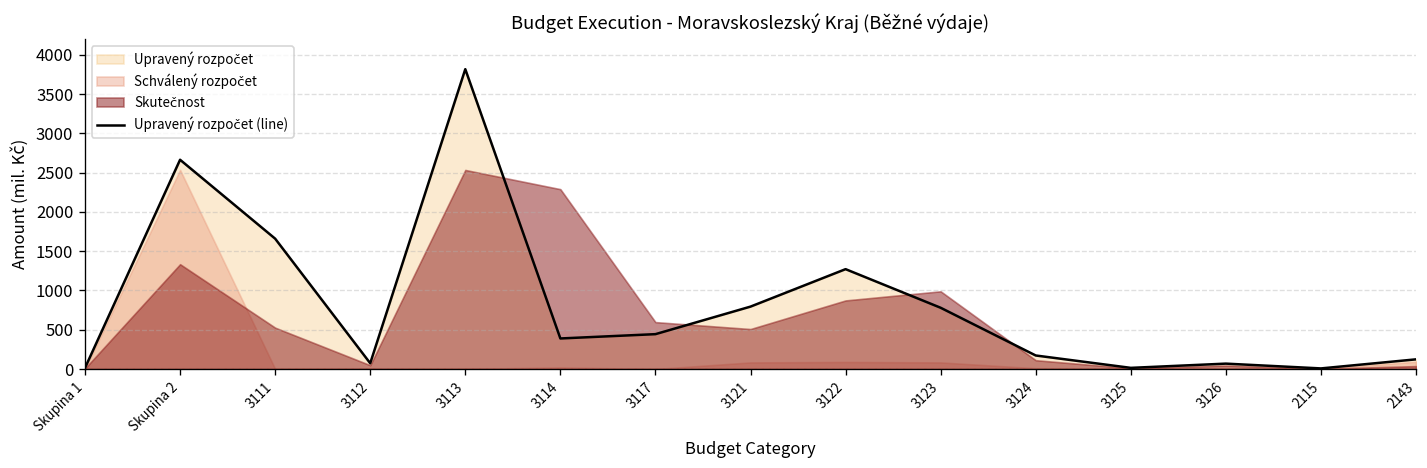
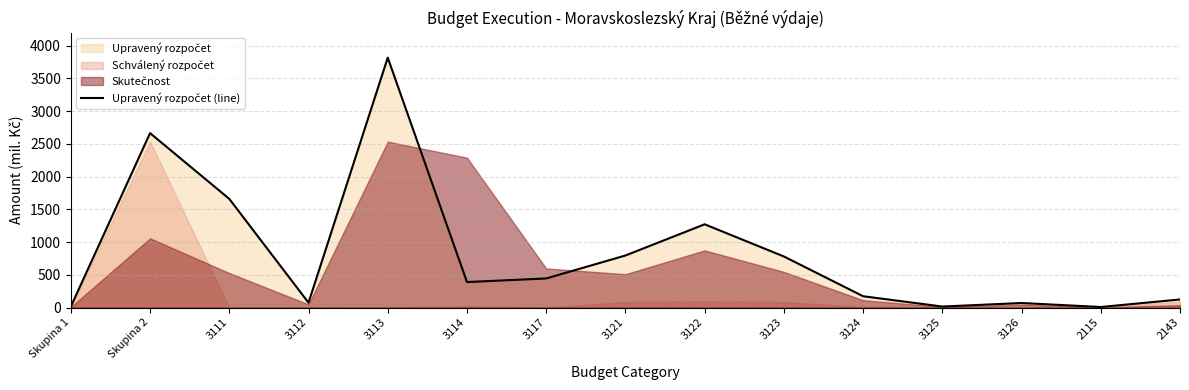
  {
    "Skutečnost": {
-     "Skupina 2": 1300,
+     "Skupina 2": 1100,
      "3111": 500,
      "3113": 2500,
      "3114": 2300,
      "3117": 600,
      "3121": 500,
      "3122": 900,
-     "3123": 1000,
+     "3123": 500,
      "3124": 100
    }
  }
